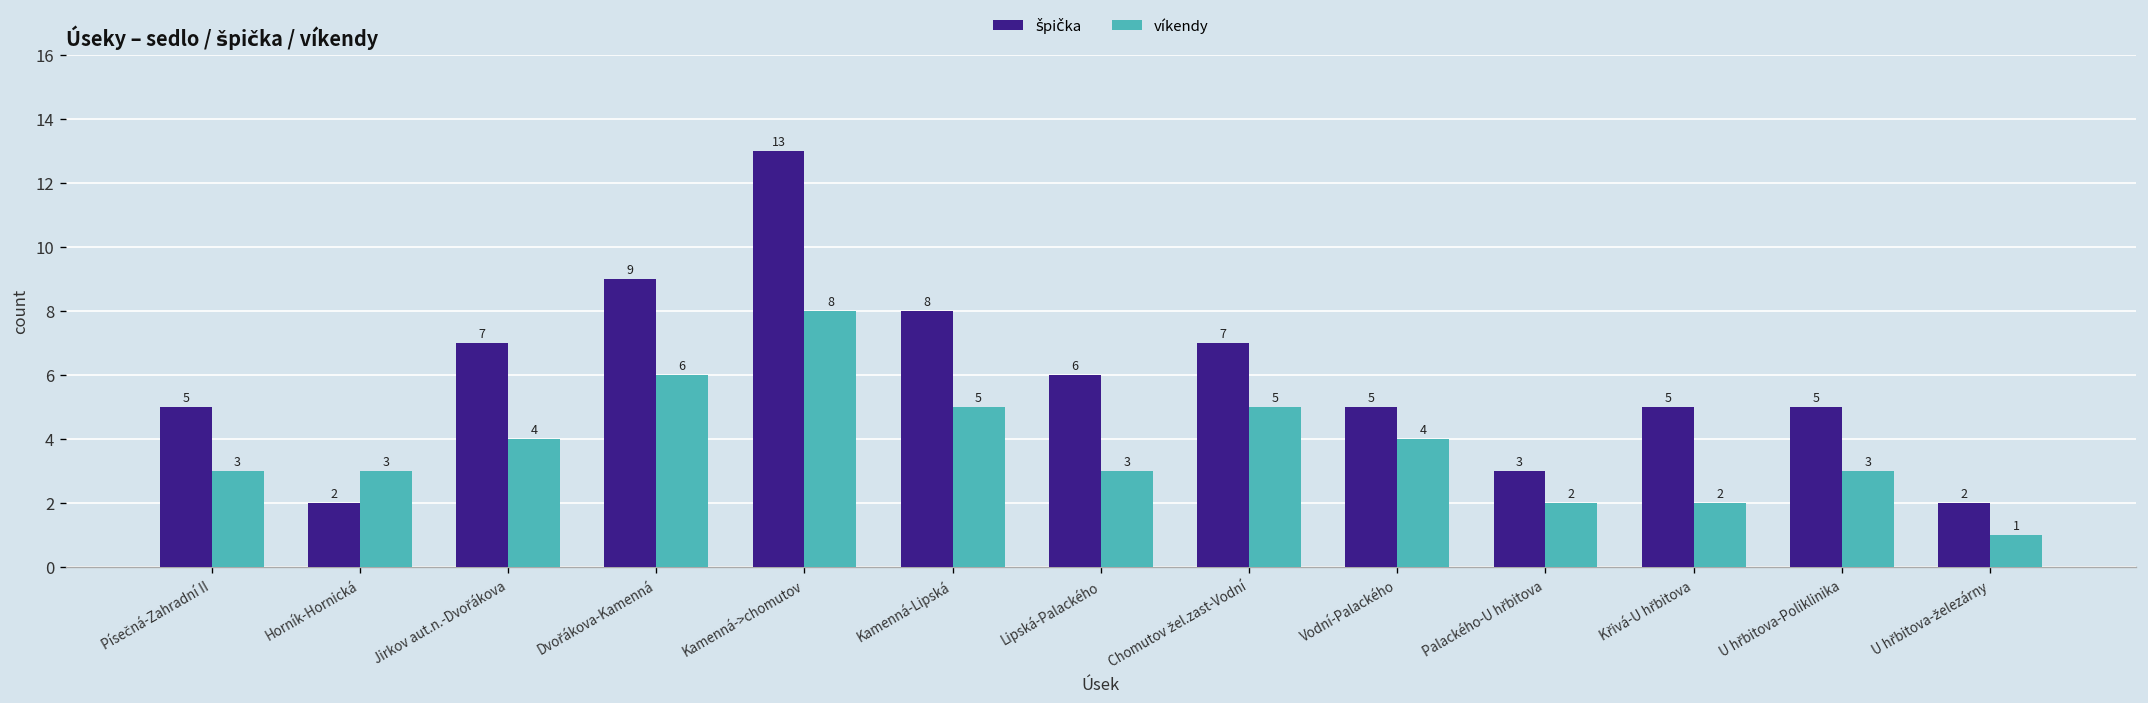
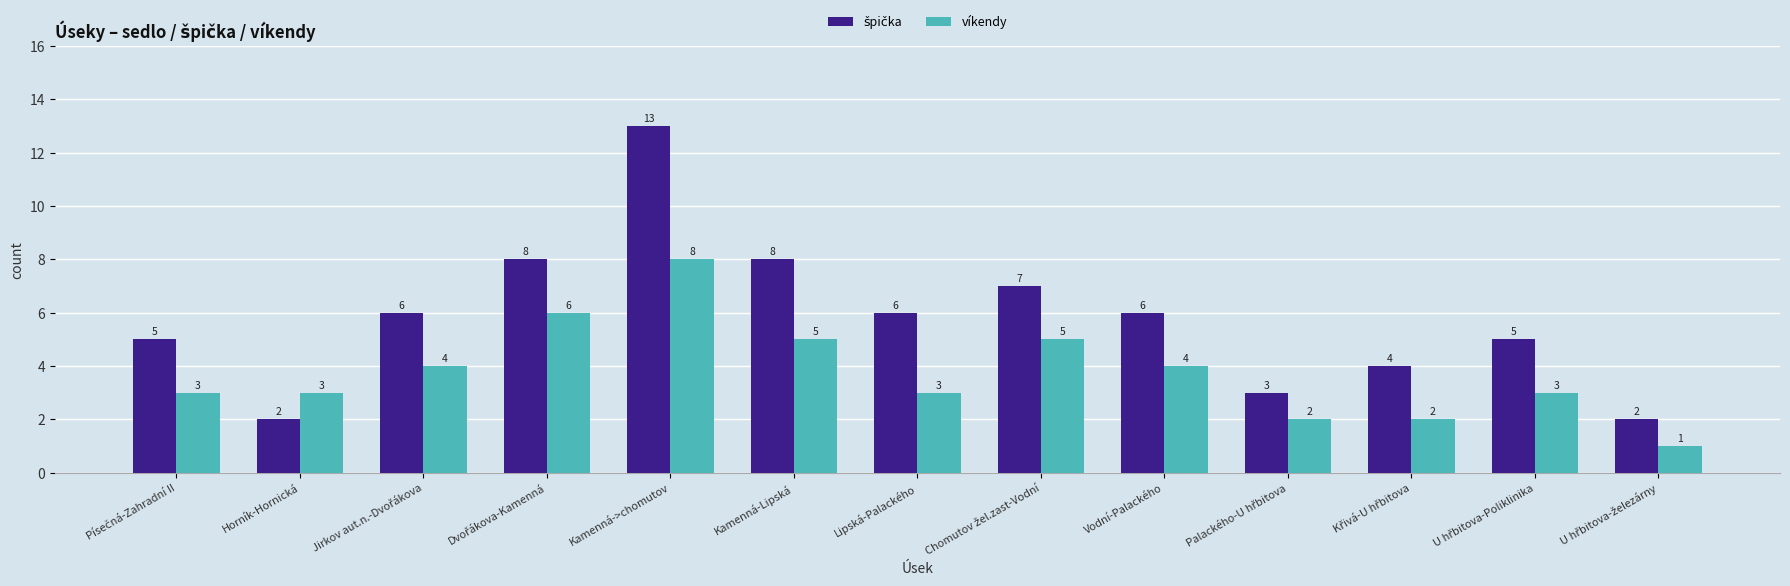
  {
    "špička": {
      "Písečná-Zahradní II": 5,
      "Horník-Hornická": 2,
-     "Jirkov aut.n.-Dvořákova": 7,
-     "Dvořákova-Kamenná": 9,
+     "Jirkov aut.n.-Dvořákova": 6,
+     "Dvořákova-Kamenná": 8,
      "Kamenná->chomutov": 13,
      "Kamenná-Lipská": 8,
      "Lipská-Palackého": 6,
      "Chomutov žel.zast-Vodní": 7,
-     "Vodní-Palackého": 5,
+     "Vodní-Palackého": 6,
      "Palackého-U hřbitova": 3,
-     "Křivá-U hřbitova": 5,
+     "Křivá-U hřbitova": 4,
      "U hřbitova-Poliklinika": 5,
      "U hřbitova-železárny": 2
    },
    "víkendy": {
      "Písečná-Zahradní II": 3,
      "Horník-Hornická": 3,
      "Jirkov aut.n.-Dvořákova": 4,
      "Dvořákova-Kamenná": 6,
      "Kamenná->chomutov": 8,
      "Kamenná-Lipská": 5,
      "Lipská-Palackého": 3,
      "Chomutov žel.zast-Vodní": 5,
      "Vodní-Palackého": 4,
      "Palackého-U hřbitova": 2,
      "Křivá-U hřbitova": 2,
      "U hřbitova-Poliklinika": 3,
      "U hřbitova-železárny": 1
    }
  }
